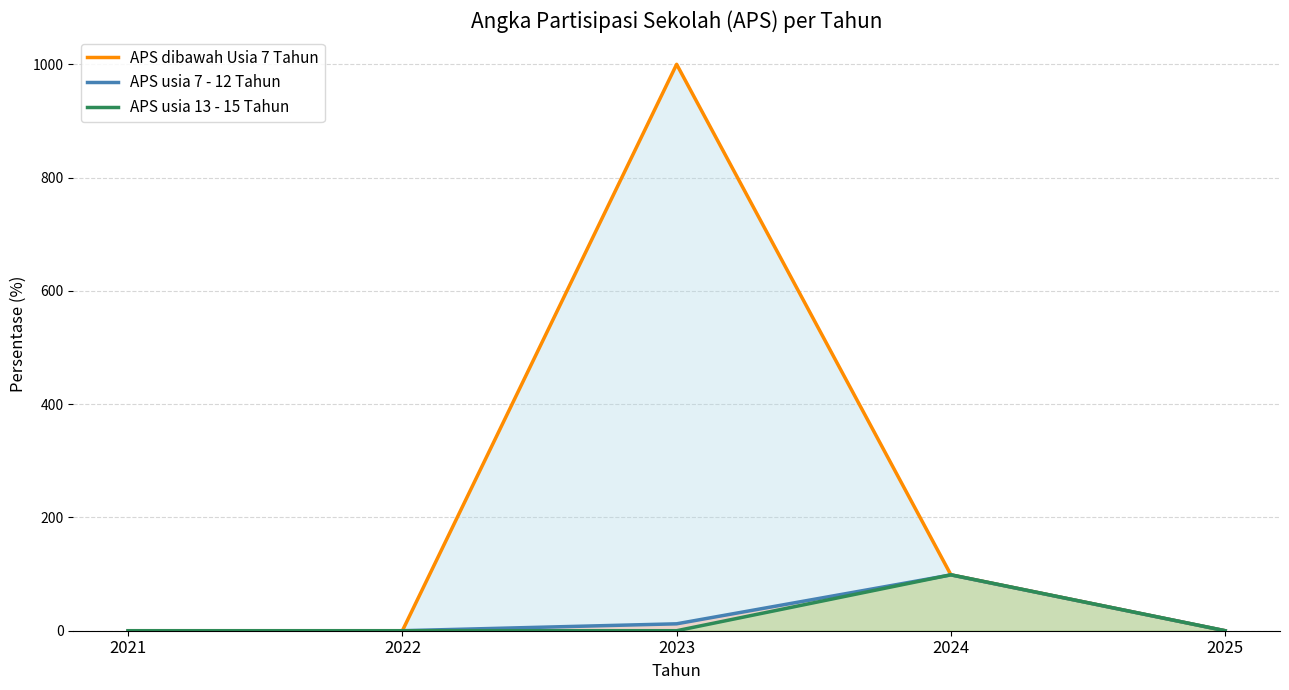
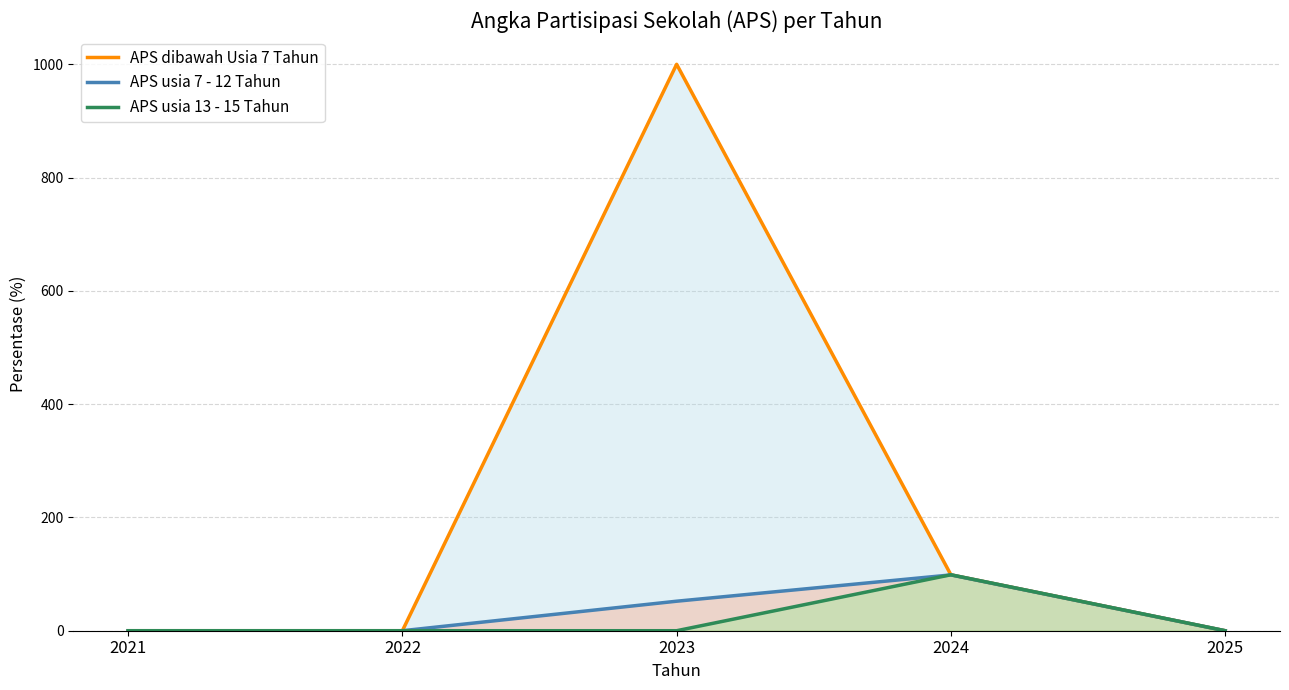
  {
    "APS dibawah Usia 7 Tahun": {
      "2023": 1000
    },
    "APS usia 7 - 12 Tahun": {
-     "2023": 10
+     "2023": 50
    },
    "APS usia 13 - 15 Tahun": {
      "2023": 0
    }
  }
